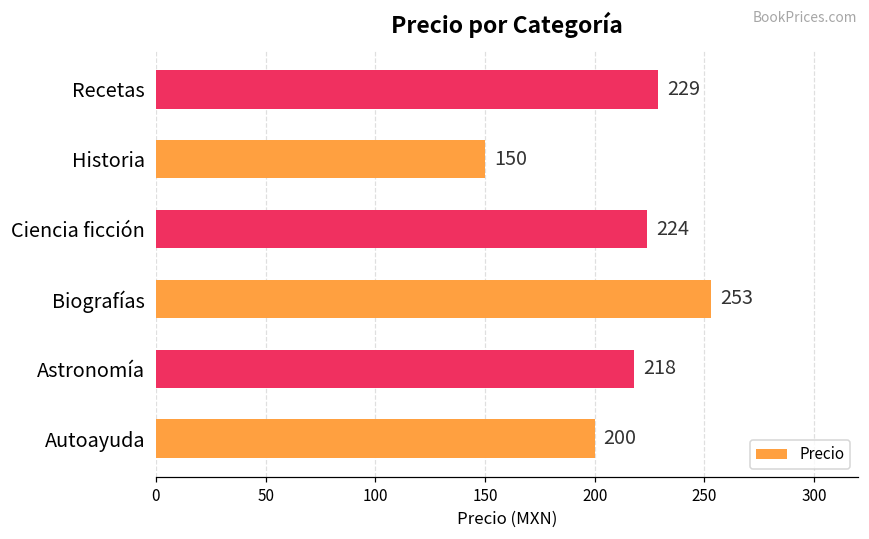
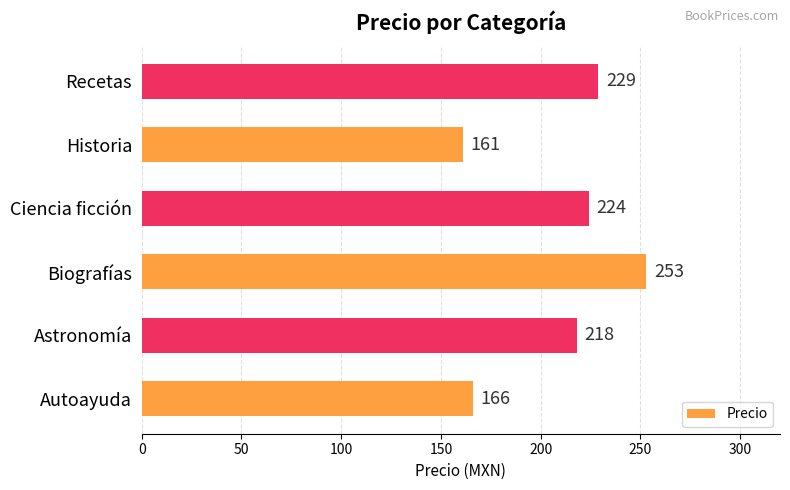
  {
    "Recetas": 229,
-   "Historia": 150,
+   "Historia": 161,
    "Ciencia ficción": 224,
    "Biografías": 253,
    "Astronomía": 218,
-   "Autoayuda": 200
+   "Autoayuda": 166
  }
